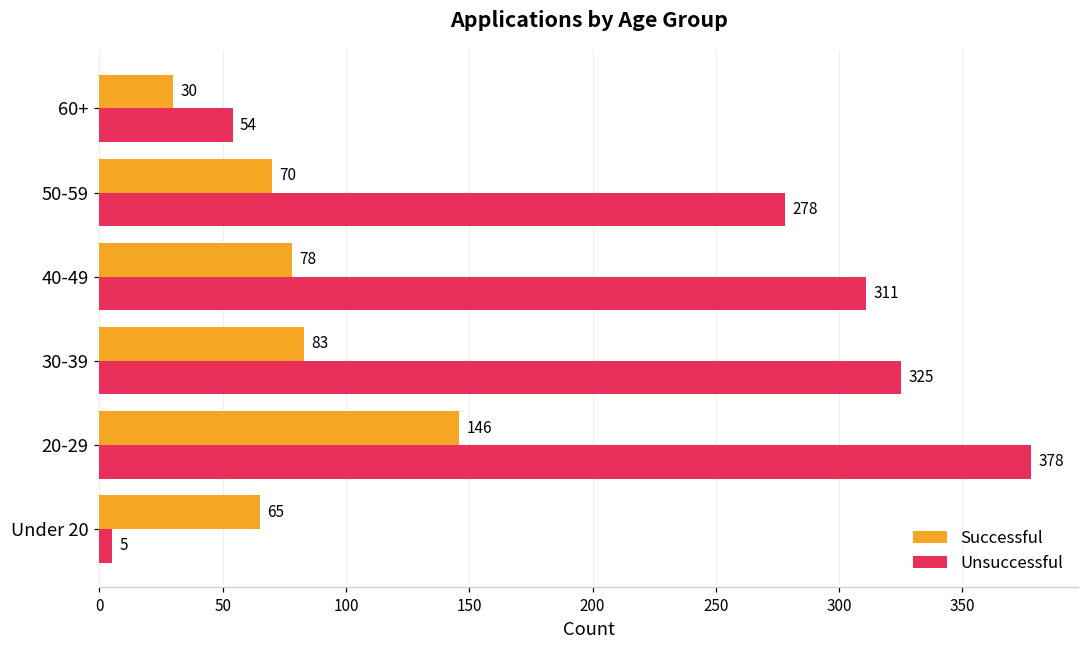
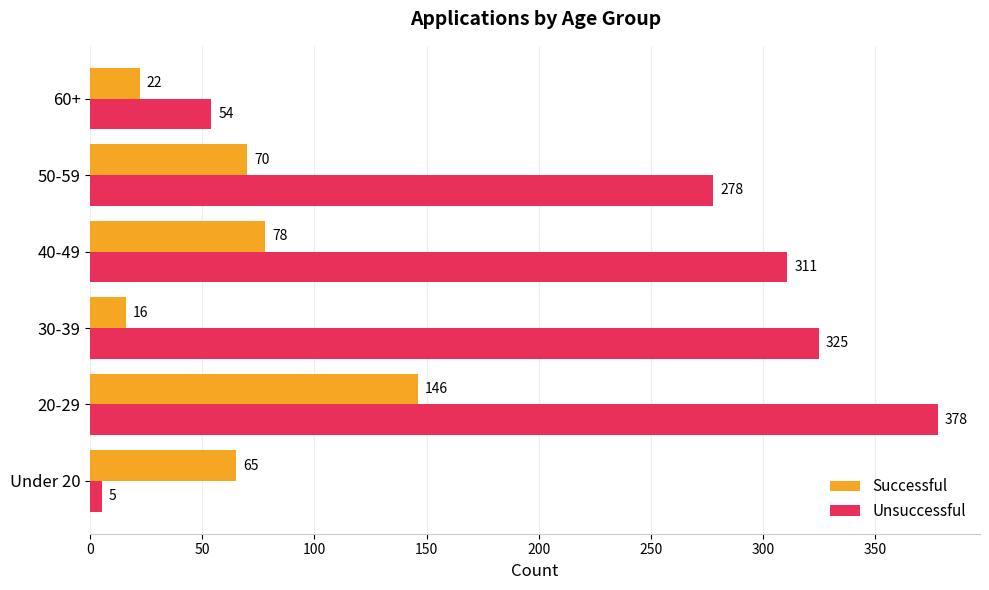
  {
    "Successful": {
-     "60+": 30,
+     "60+": 22,
      "50-59": 70,
      "40-49": 78,
-     "30-39": 83,
+     "30-39": 16,
      "20-29": 146,
      "Under 20": 65
    },
    "Unsuccessful": {
      "60+": 54,
      "50-59": 278,
      "40-49": 311,
      "30-39": 325,
      "20-29": 378,
      "Under 20": 5
    }
  }
